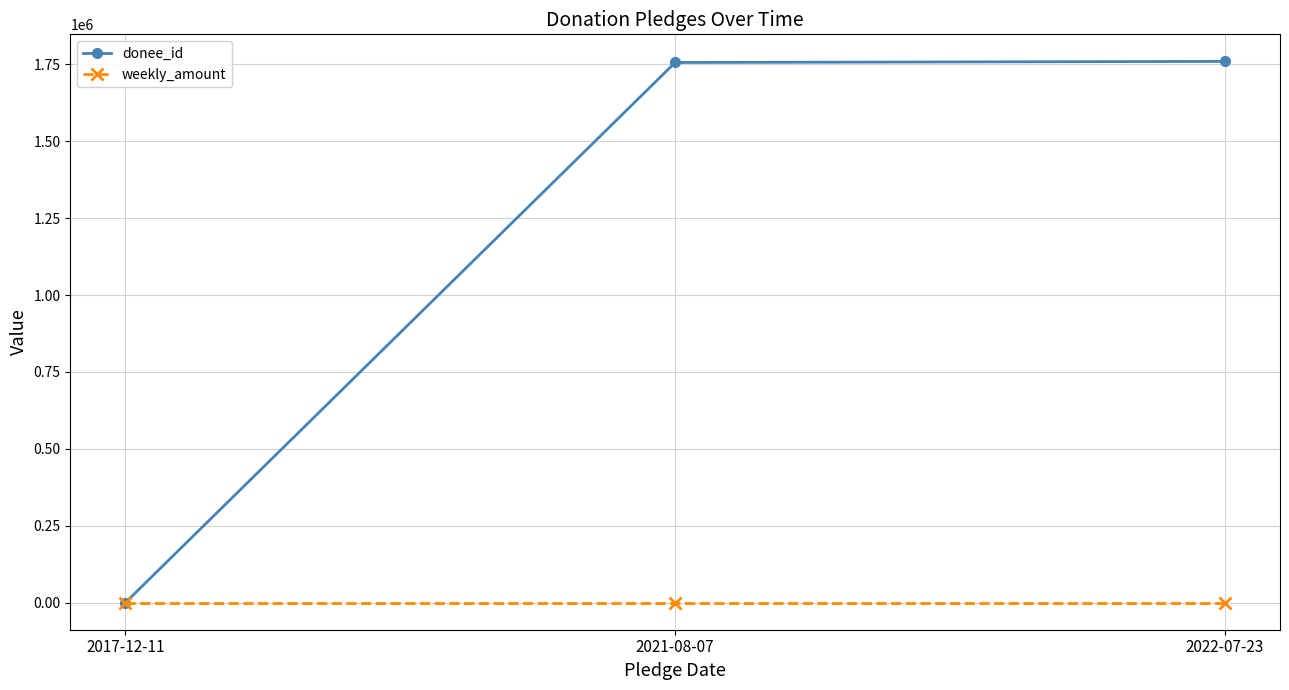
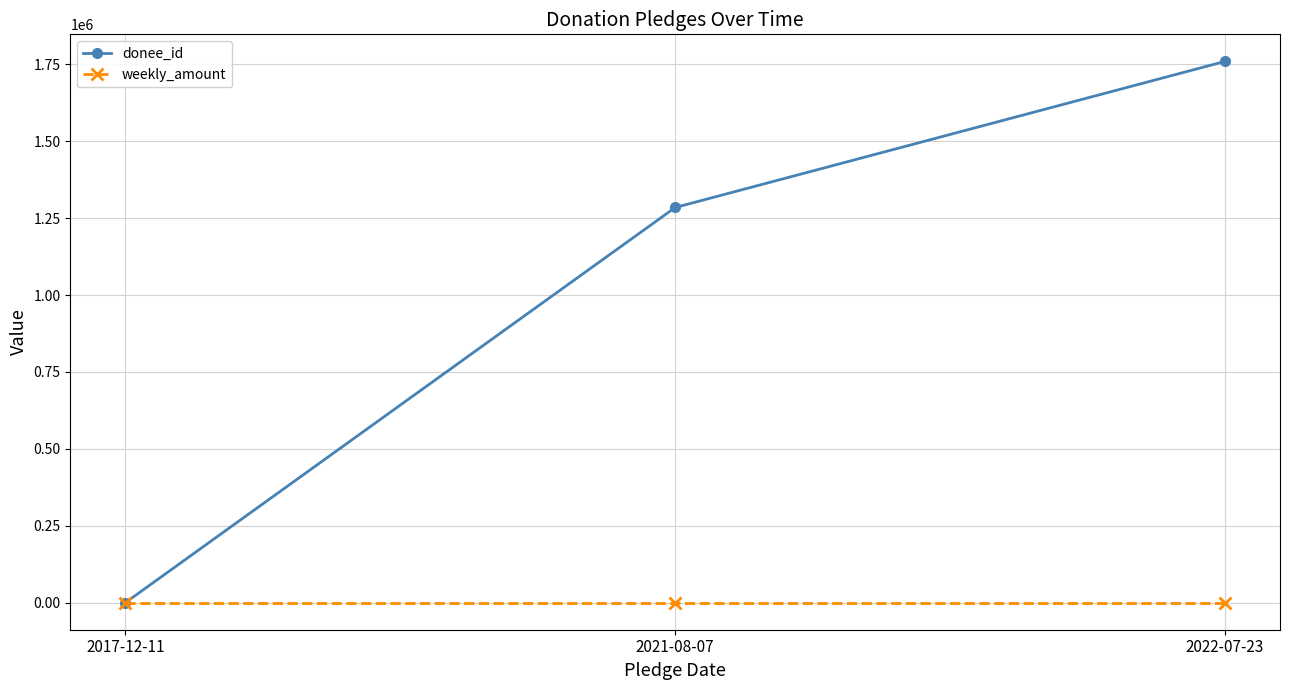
  {
    "donee_id": {
-     "2021-08-07": 1760000,
+     "2021-08-07": 1280000,
      "2022-07-23": 1760000
    },
    "weekly_amount": {
      "2021-08-07": 0,
      "2022-07-23": 0
    }
  }
